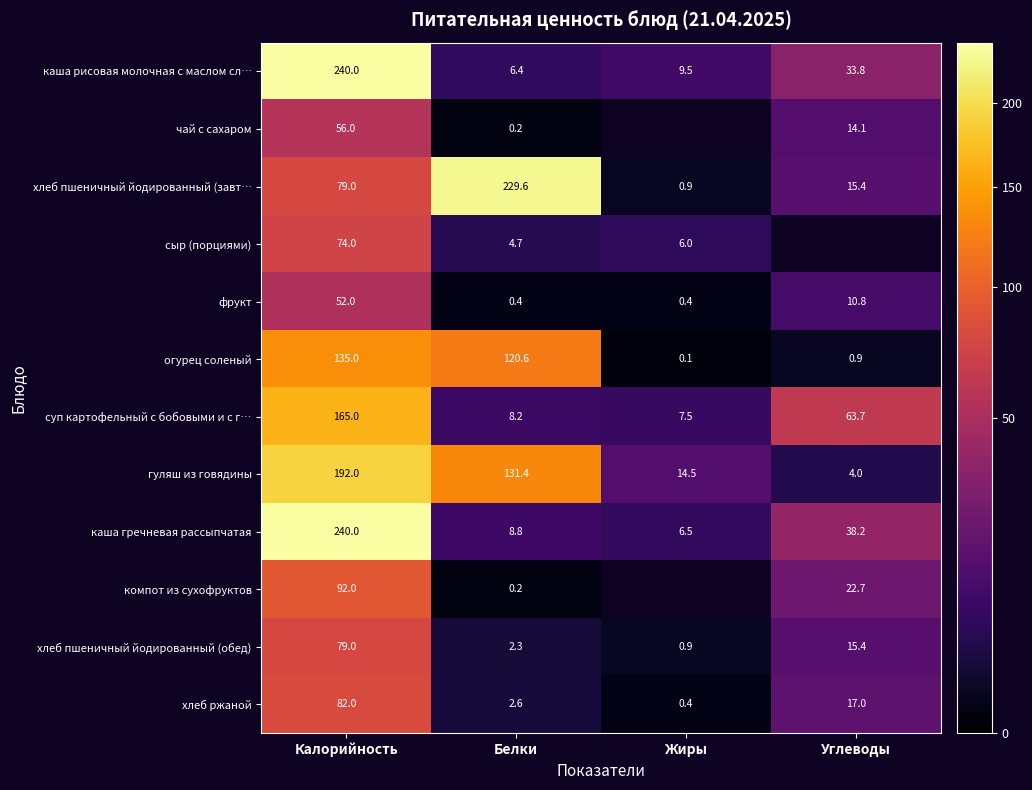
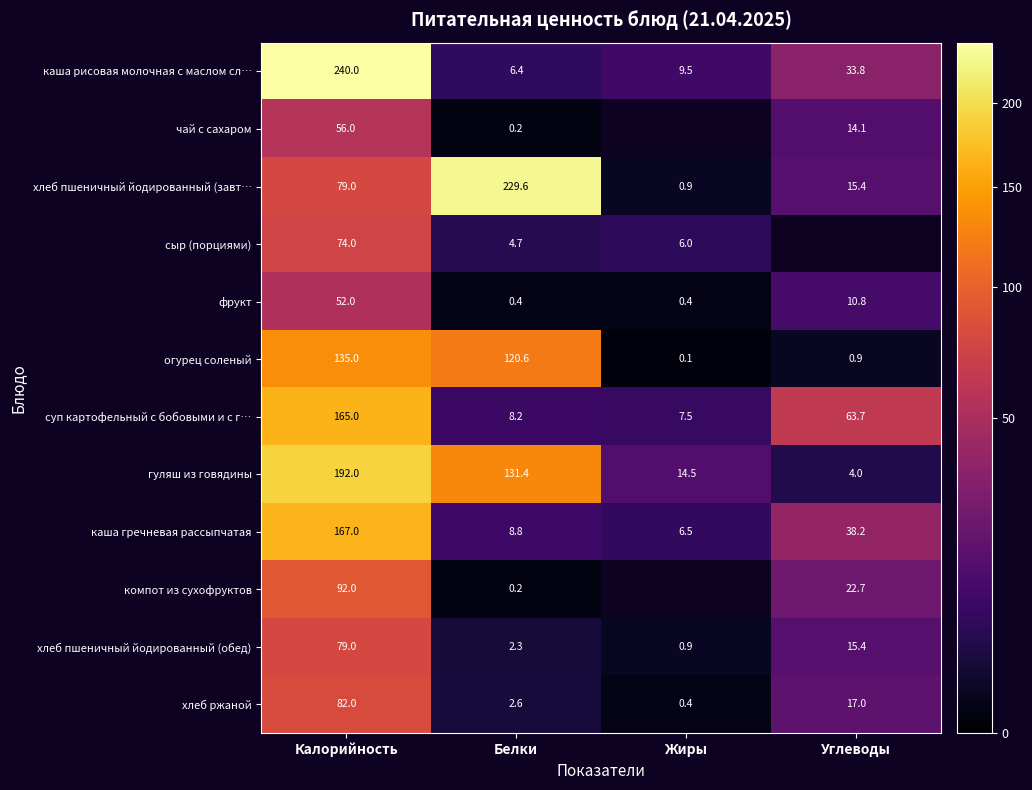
  {
    "каша рисовая молочная с маслом сл…": {
      "Калорийность": 240.0,
      "Белки": 6.4,
      "Жиры": 9.5,
      "Углеводы": 33.8
    },
    "чай с сахаром": {
      "Калорийность": 56.0,
      "Белки": 0.2,
      "Углеводы": 14.1
    },
    "хлеб пшеничный йодированный (завт…": {
      "Калорийность": 79.0,
      "Белки": 229.6,
      "Жиры": 0.9,
      "Углеводы": 15.4
    },
    "сыр (порциями)": {
      "Калорийность": 74.0,
      "Белки": 4.7,
      "Жиры": 6.0
    },
    "фрукт": {
      "Калорийность": 52.0,
      "Белки": 0.4,
      "Жиры": 0.4,
      "Углеводы": 10.8
    },
    "огурец соленый": {
      "Калорийность": 135.0,
      "Белки": 120.6,
      "Жиры": 0.1,
      "Углеводы": 0.9
    },
    "суп картофельный с бобовыми и с г…": {
      "Калорийность": 165.0,
      "Белки": 8.2,
      "Жиры": 7.5,
      "Углеводы": 63.7
    },
    "гуляш из говядины": {
      "Калорийность": 192.0,
      "Белки": 131.4,
      "Жиры": 14.5,
      "Углеводы": 4.0
    },
    "каша гречневая рассыпчатая": {
-     "Калорийность": 240.0,
+     "Калорийность": 167.0,
      "Белки": 8.8,
      "Жиры": 6.5,
      "Углеводы": 38.2
    },
    "компот из сухофруктов": {
      "Калорийность": 92.0,
      "Белки": 0.2,
      "Углеводы": 22.7
    },
    "хлеб пшеничный йодированный (обед)": {
      "Калорийность": 79.0,
      "Белки": 2.3,
      "Жиры": 0.9,
      "Углеводы": 15.4
    },
    "хлеб ржаной": {
      "Калорийность": 82.0,
      "Белки": 2.6,
      "Жиры": 0.4,
      "Углеводы": 17.0
    }
  }
